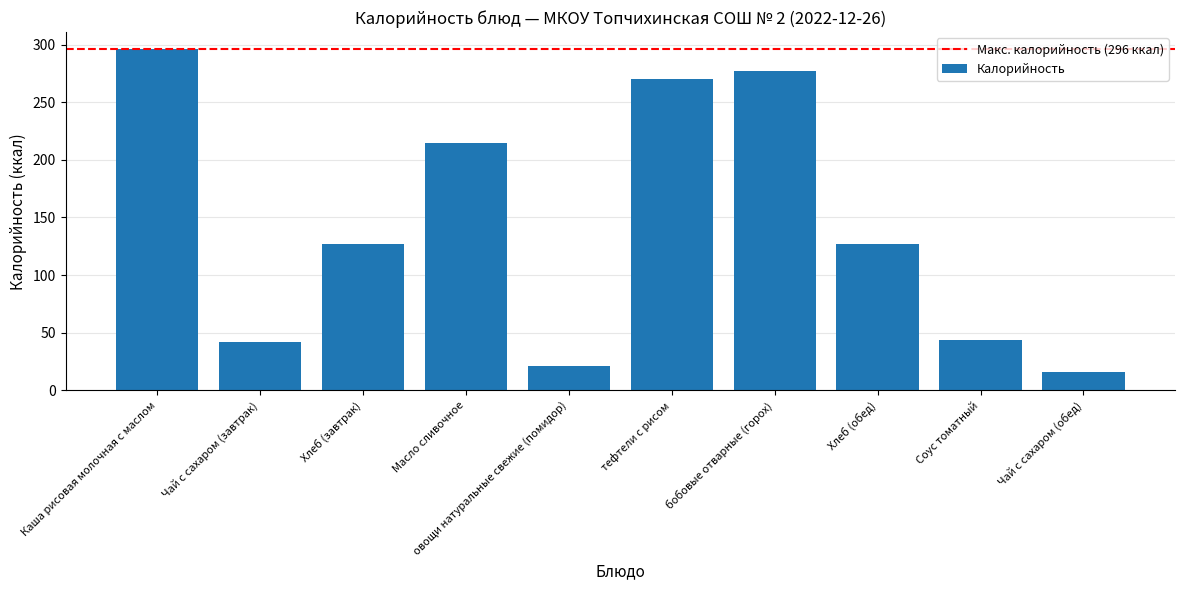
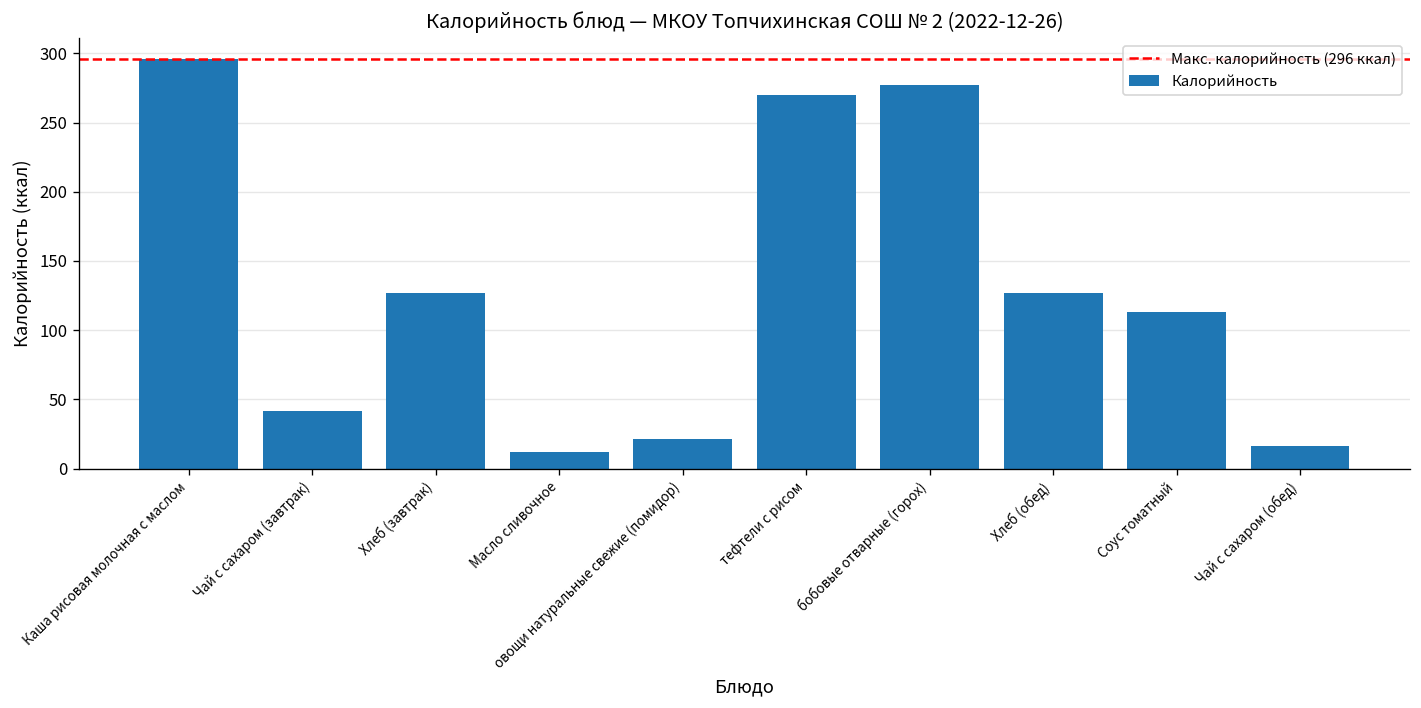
  {
    "Каша рисовая молочная с маслом": 296,
    "Чай с сахаром (завтрак)": 42,
    "Хлеб (завтрак)": 127,
-   "Масло сливочное": 215,
+   "Масло сливочное": 12,
    "овощи натуральные свежие (помидор)": 21,
    "тефтели с рисом": 270,
    "бобовые отварные (горох)": 277,
    "Хлеб (обед)": 127,
-   "Соус томатный": 44,
+   "Соус томатный": 113,
    "Чай с сахаром (обед)": 16
  }
